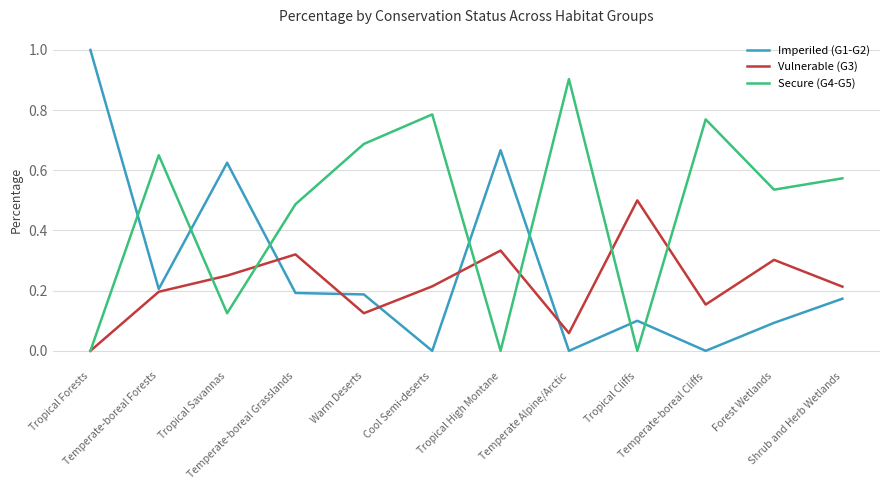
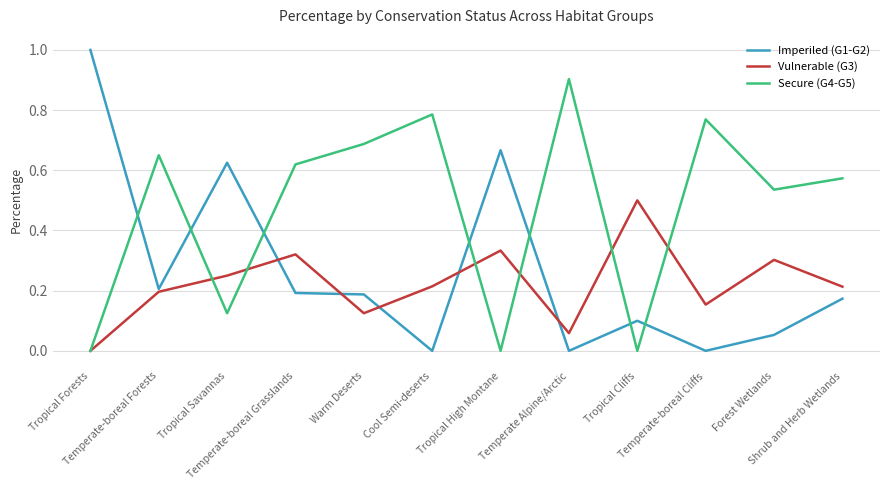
  {
    "Imperiled (G1-G2)": {
      "Tropical Forests": 1.00,
      "Temperate-boreal Forests": 0.21,
      "Tropical Savannas": 0.63,
      "Temperate-boreal Grasslands": 0.19,
      "Warm Deserts": 0.19,
      "Cool Semi-deserts": 0.00,
      "Tropical High Montane": 0.67,
      "Temperate Alpine/Arctic": 0.00,
      "Tropical Cliffs": 0.10,
      "Temperate-boreal Cliffs": 0.00,
-     "Forest Wetlands": 0.09,
+     "Forest Wetlands": 0.05,
      "Shrub and Herb Wetlands": 0.17
    },
    "Vulnerable (G3)": {
      "Temperate-boreal Forests": 0.20,
      "Tropical Savannas": 0.25,
      "Temperate-boreal Grasslands": 0.32,
      "Warm Deserts": 0.13,
      "Cool Semi-deserts": 0.21,
      "Tropical High Montane": 0.33,
      "Temperate Alpine/Arctic": 0.06,
      "Tropical Cliffs": 0.50,
      "Temperate-boreal Cliffs": 0.15,
      "Forest Wetlands": 0.30,
      "Shrub and Herb Wetlands": 0.21
    },
    "Secure (G4-G5)": {
      "Temperate-boreal Forests": 0.65,
      "Tropical Savannas": 0.13,
-     "Temperate-boreal Grasslands": 0.49,
+     "Temperate-boreal Grasslands": 0.62,
      "Warm Deserts": 0.69,
      "Cool Semi-deserts": 0.79,
      "Tropical High Montane": 0.00,
      "Temperate Alpine/Arctic": 0.90,
      "Tropical Cliffs": 0.00,
      "Temperate-boreal Cliffs": 0.77,
      "Forest Wetlands": 0.54,
      "Shrub and Herb Wetlands": 0.57
    }
  }
